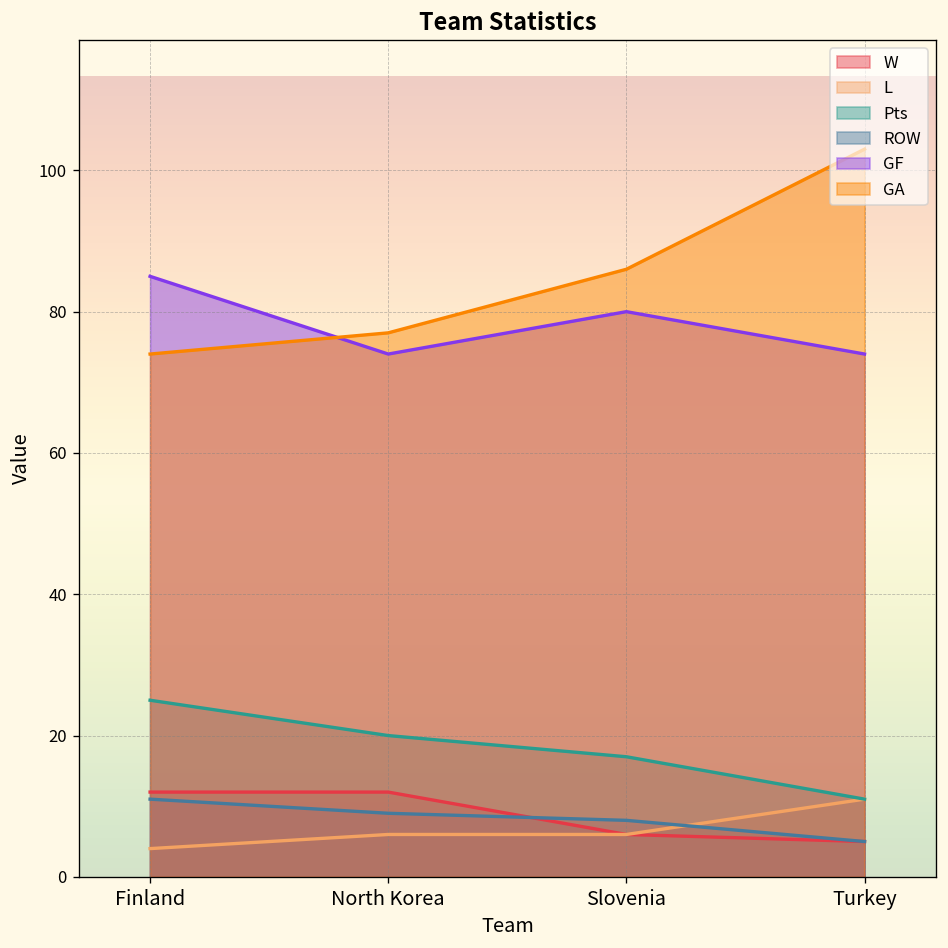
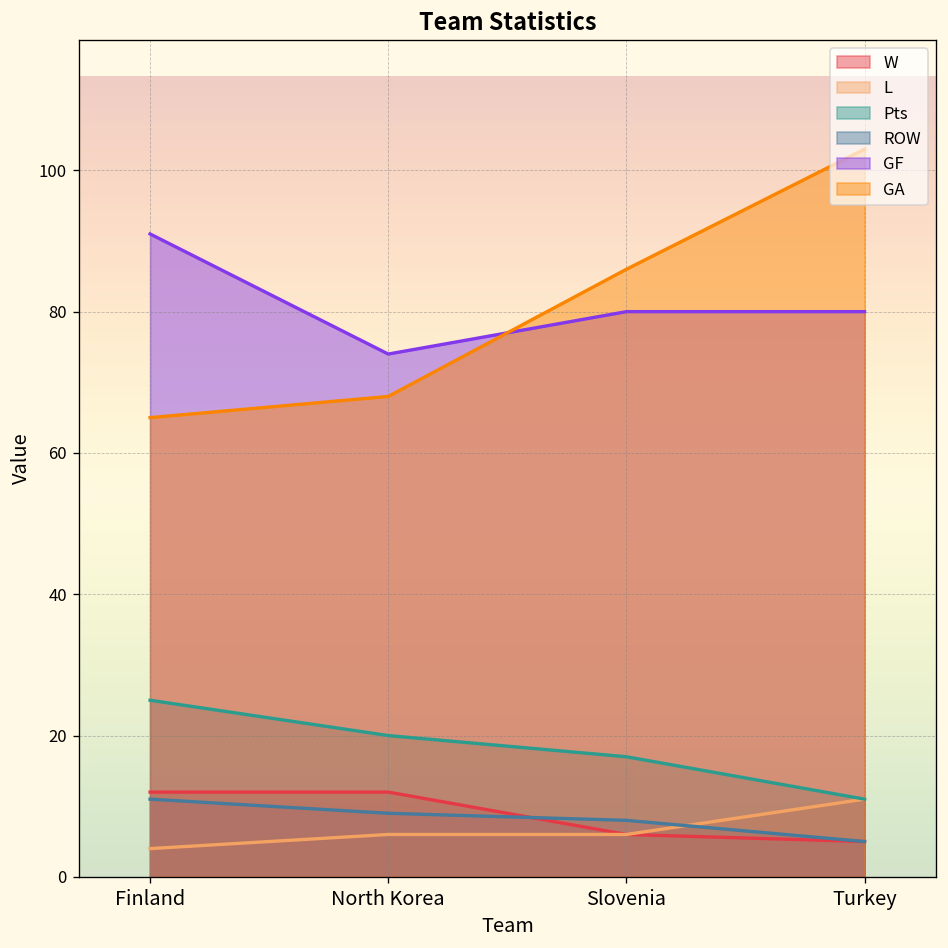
  {
    "W": {
      "Finland": 12,
      "North Korea": 12
    },
    "L": {
      "Finland": 4,
      "North Korea": 6
    },
    "GF": {
-     "Finland": 85,
+     "Finland": 91,
      "North Korea": 74,
      "Slovenia": 80,
-     "Turkey": 74
+     "Turkey": 80
    },
    "GA": {
-     "Finland": 74,
-     "North Korea": 77,
+     "Finland": 65,
+     "North Korea": 68,
      "Slovenia": 86
    }
  }
